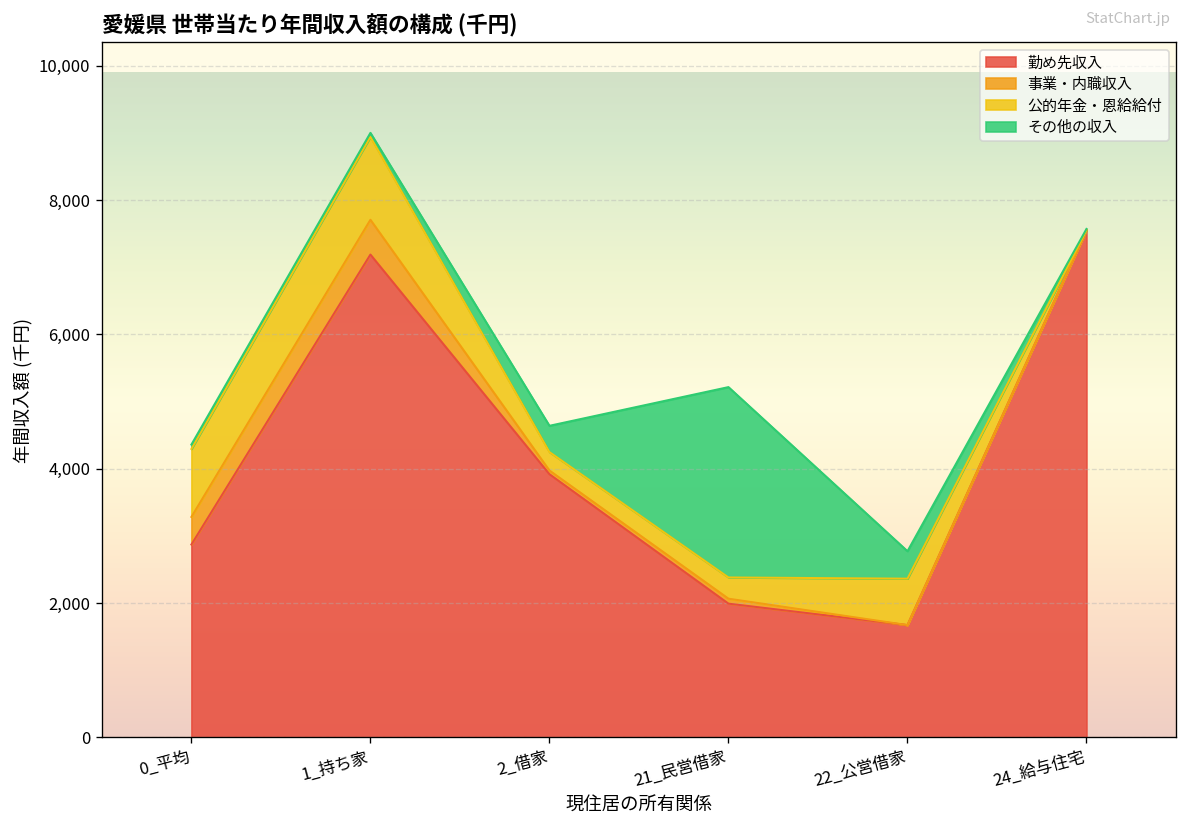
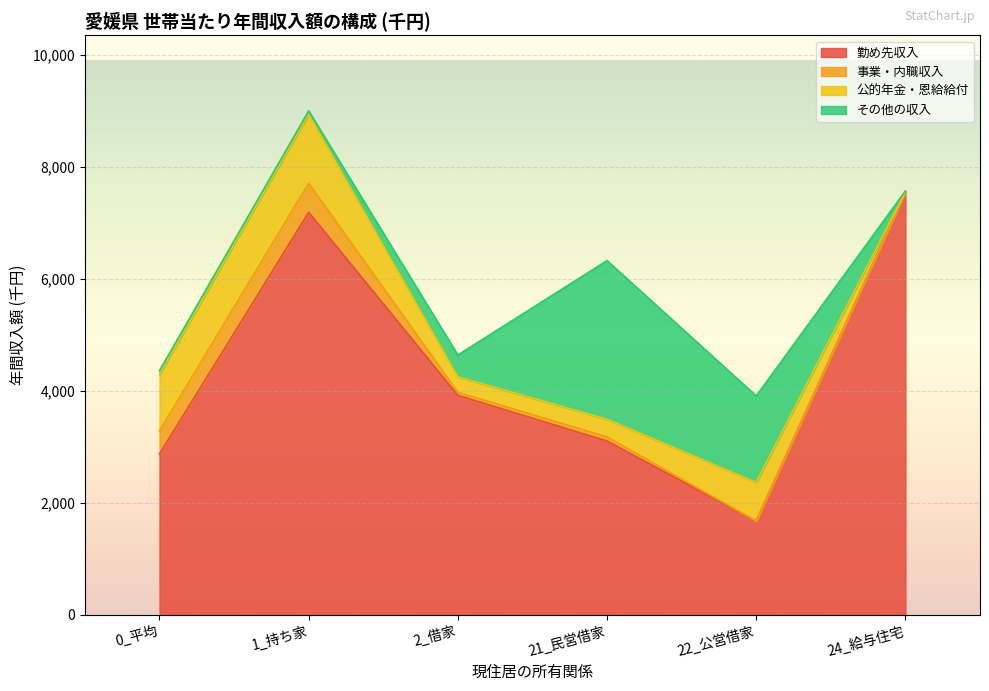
  {
    "勤め先収入": {
      "0_平均": "2,900",
      "1_持ち家": "7,200",
      "2_借家": "3,900",
-     "21_民営借家": "2,000"
+     "21_民営借家": "3,100"
    },
    "その他の収入": {
      "0_平均": "100",
      "1_持ち家": "100",
      "2_借家": "400",
      "21_民営借家": "2,800",
-     "22_公営借家": "400"
+     "22_公営借家": "1,500"
    }
  }
